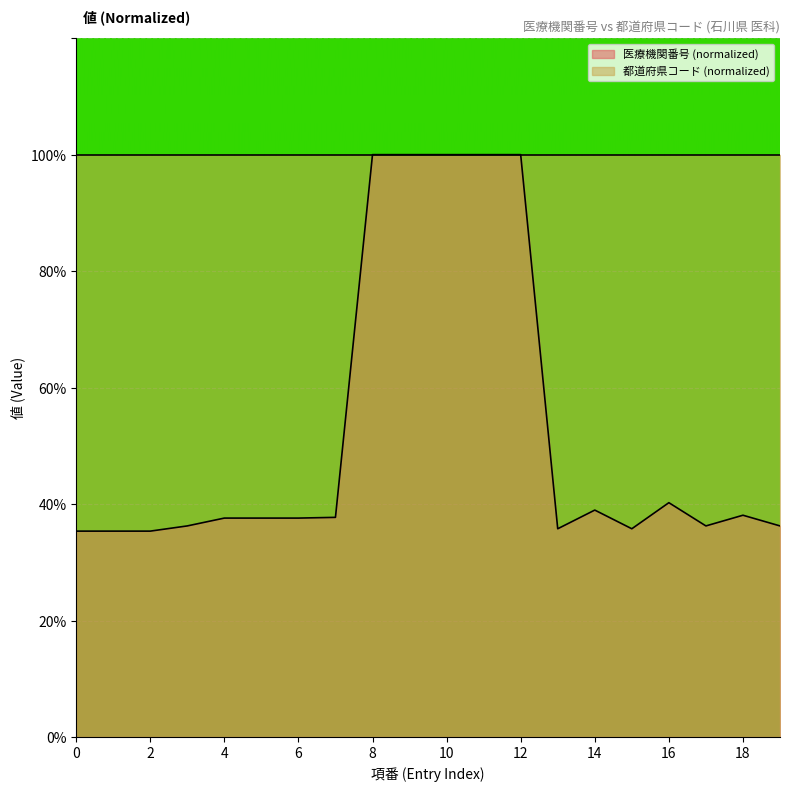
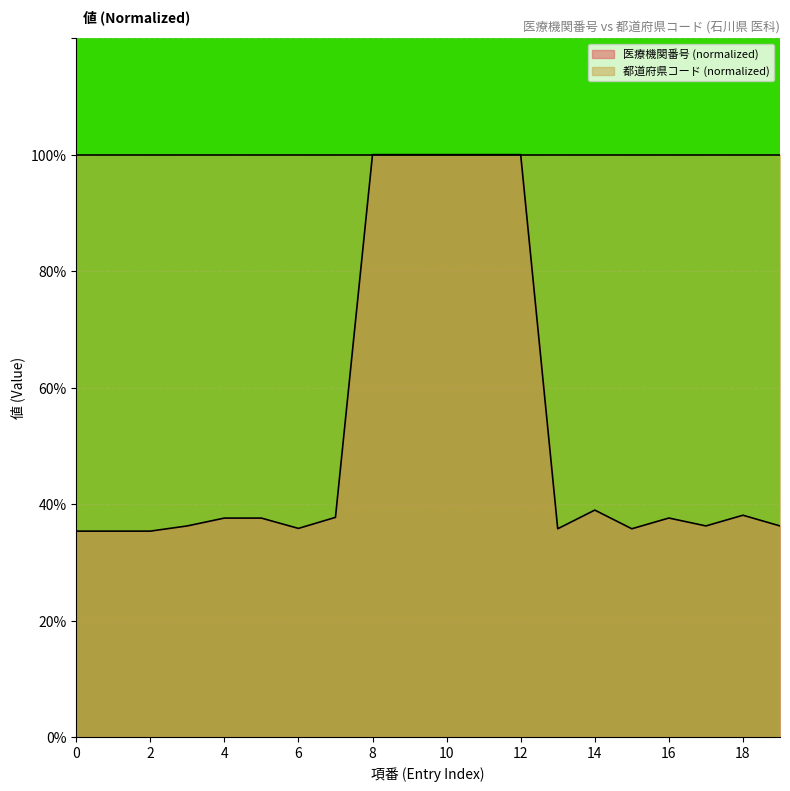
  {
    "医療機関番号 (normalized)": {
      "0": "35%",
-     "6": "38%",
+     "6": "36%",
      "14": "39%",
-     "16": "40%",
+     "16": "38%",
      "18": "38%"
    },
    "都道府県コード (normalized)": {
      "0": "100%",
      "6": "100%",
      "14": "100%",
      "16": "100%",
      "18": "100%"
    }
  }
